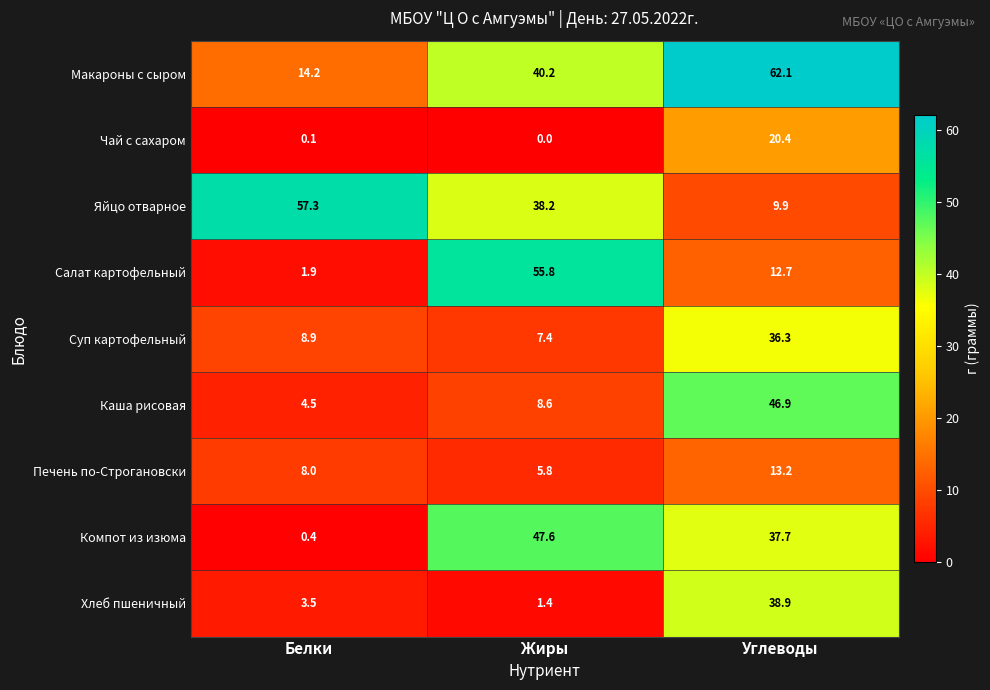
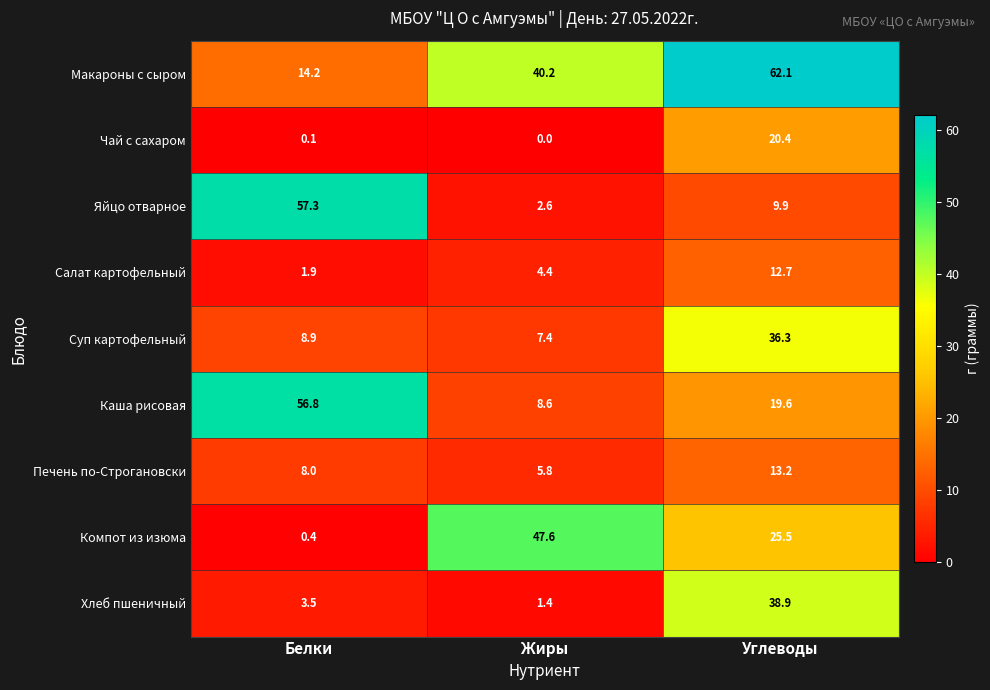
  {
    "Макароны с сыром": {
      "Белки": 14.2,
      "Жиры": 40.2,
      "Углеводы": 62.1
    },
    "Чай с сахаром": {
      "Белки": 0.1,
      "Жиры": 0.0,
      "Углеводы": 20.4
    },
    "Яйцо отварное": {
      "Белки": 57.3,
-     "Жиры": 38.2,
+     "Жиры": 2.6,
      "Углеводы": 9.9
    },
    "Салат картофельный": {
      "Белки": 1.9,
-     "Жиры": 55.8,
+     "Жиры": 4.4,
      "Углеводы": 12.7
    },
    "Суп картофельный": {
      "Белки": 8.9,
      "Жиры": 7.4,
      "Углеводы": 36.3
    },
    "Каша рисовая": {
-     "Белки": 4.5,
+     "Белки": 56.8,
      "Жиры": 8.6,
-     "Углеводы": 46.9
+     "Углеводы": 19.6
    },
    "Печень по-Строгановски": {
      "Белки": 8.0,
      "Жиры": 5.8,
      "Углеводы": 13.2
    },
    "Компот из изюма": {
      "Белки": 0.4,
      "Жиры": 47.6,
-     "Углеводы": 37.7
+     "Углеводы": 25.5
    },
    "Хлеб пшеничный": {
      "Белки": 3.5,
      "Жиры": 1.4,
      "Углеводы": 38.9
    }
  }
